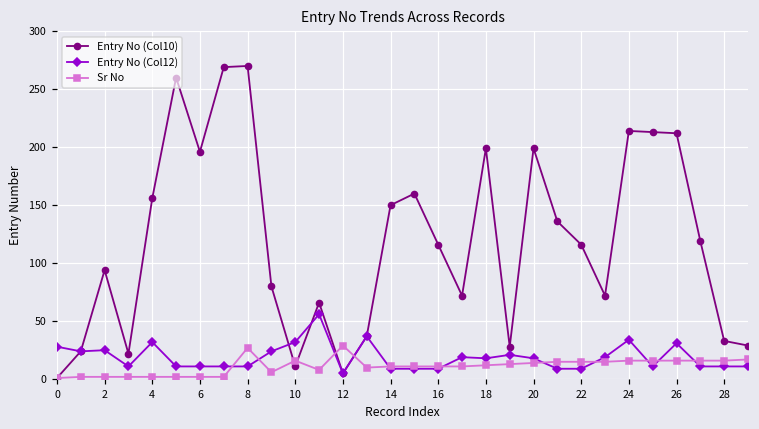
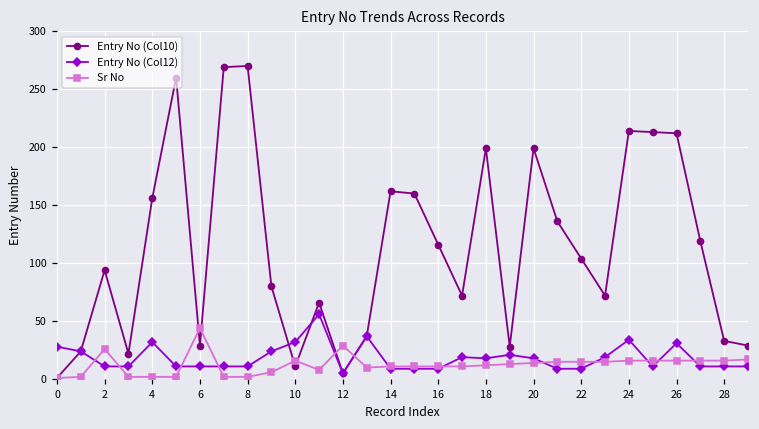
  {
    "Entry No (Col10)": {
      "2": 94,
      "4": 156,
-     "6": 196,
+     "6": 29,
      "8": 270,
      "10": 11,
-     "14": 150,
+     "14": 162,
      "16": 116,
      "18": 199,
      "20": 199,
-     "22": 116,
+     "22": 104,
      "24": 214,
      "26": 212,
      "28": 33
    },
    "Entry No (Col12)": {
      "0": 28,
-     "2": 25,
+     "2": 11,
      "4": 32,
      "6": 11,
      "8": 11,
      "10": 32,
      "18": 18,
      "20": 18,
      "22": 9,
      "24": 34,
      "26": 31,
      "28": 11
    },
    "Sr No": {
-     "2": 2,
+     "2": 26,
      "4": 2,
-     "6": 2,
-     "8": 27,
+     "6": 44,
+     "8": 2,
      "10": 16,
      "12": 29,
      "18": 12,
      "20": 14,
      "22": 15,
      "24": 16,
      "26": 16,
      "28": 16
    }
  }
